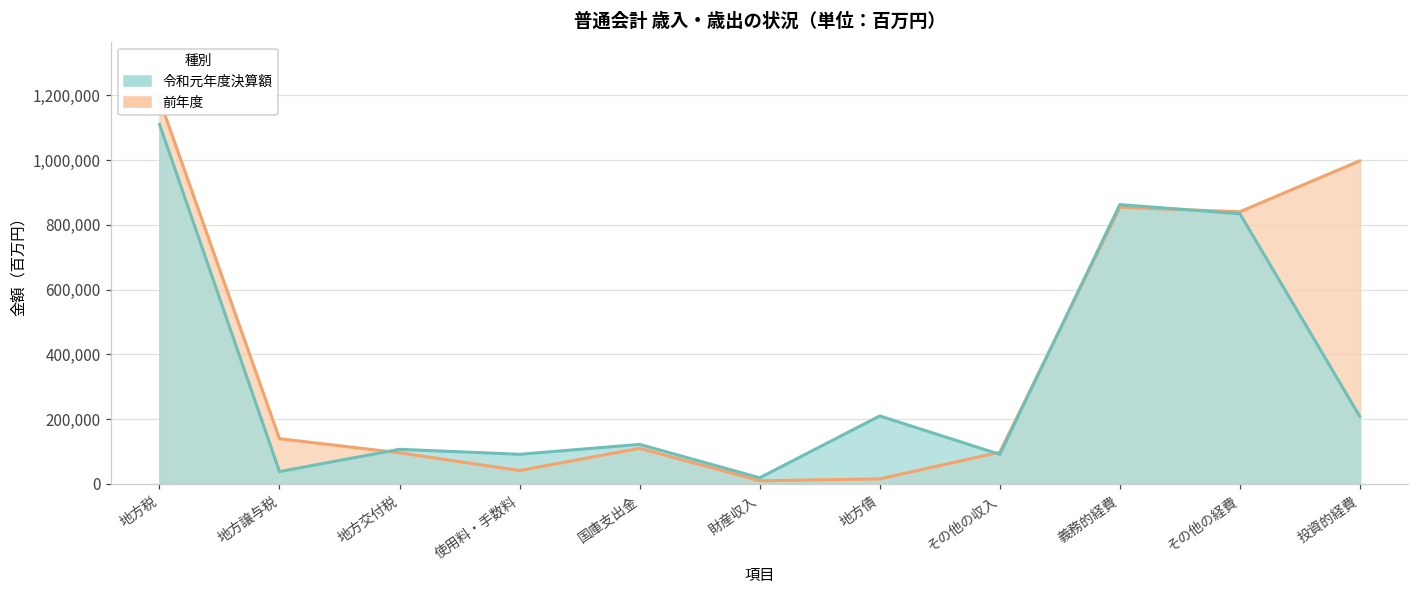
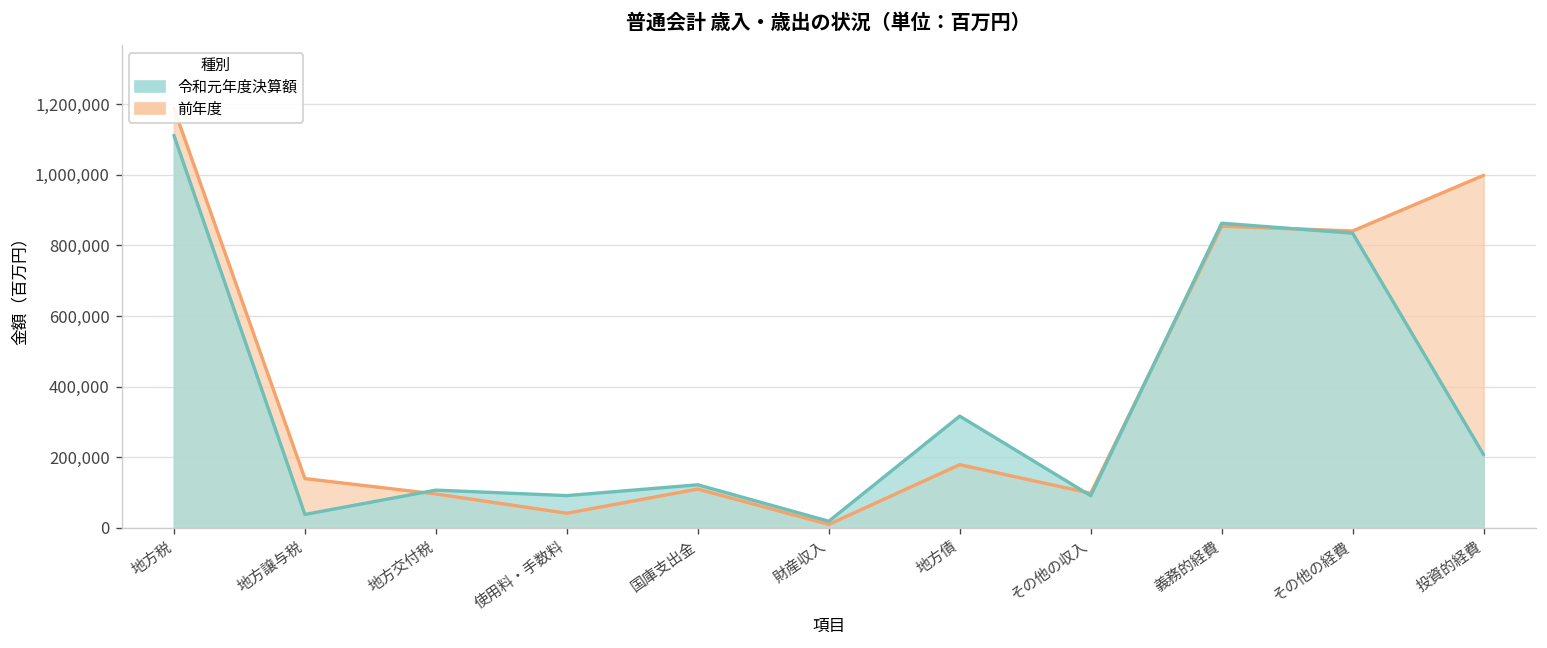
  {
    "前年度": {
      "地方譲与税": "140,000",
      "地方交付税": "100,000",
      "使用料・手数料": "40,000",
      "国庫支出金": "110,000",
      "財産収入": "10,000",
-     "地方債": "20,000",
+     "地方債": "180,000",
      "投資的経費": "1,000,000"
    },
    "令和元年度決算額": {
      "地方税": "1,110,000",
      "地方譲与税": "40,000",
      "地方交付税": "110,000",
      "使用料・手数料": "90,000",
      "国庫支出金": "120,000",
      "財産収入": "20,000",
-     "地方債": "210,000",
+     "地方債": "320,000",
      "投資的経費": "210,000"
    }
  }
